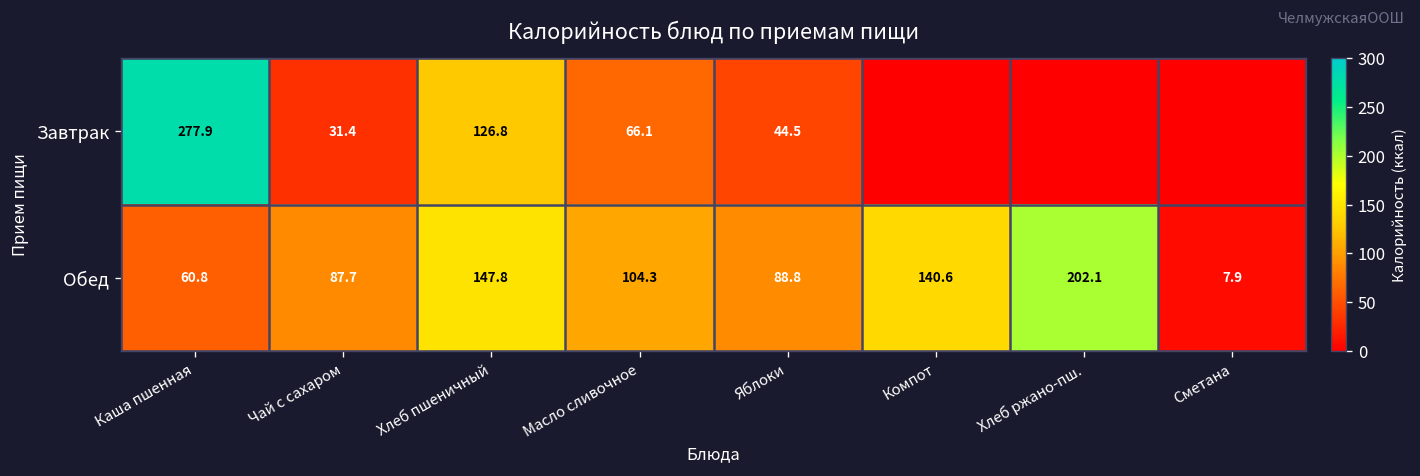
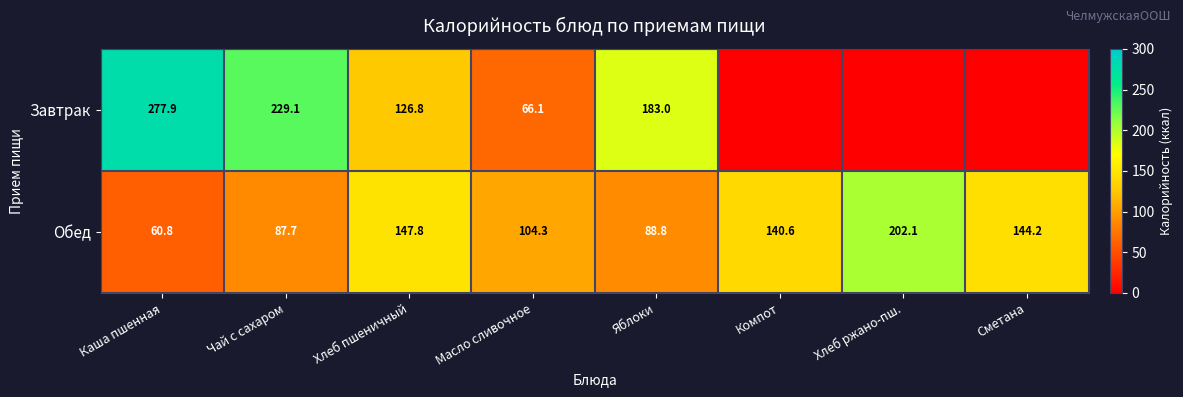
  {
    "Завтрак": {
      "Каша пшенная": 277.9,
-     "Чай с сахаром": 31.4,
+     "Чай с сахаром": 229.1,
      "Хлеб пшеничный": 126.8,
      "Масло сливочное": 66.1,
-     "Яблоки": 44.5
+     "Яблоки": 183.0
    },
    "Обед": {
      "Каша пшенная": 60.8,
      "Чай с сахаром": 87.7,
      "Хлеб пшеничный": 147.8,
      "Масло сливочное": 104.3,
      "Яблоки": 88.8,
      "Компот": 140.6,
      "Хлеб ржано-пш.": 202.1,
-     "Сметана": 7.9
+     "Сметана": 144.2
    }
  }
